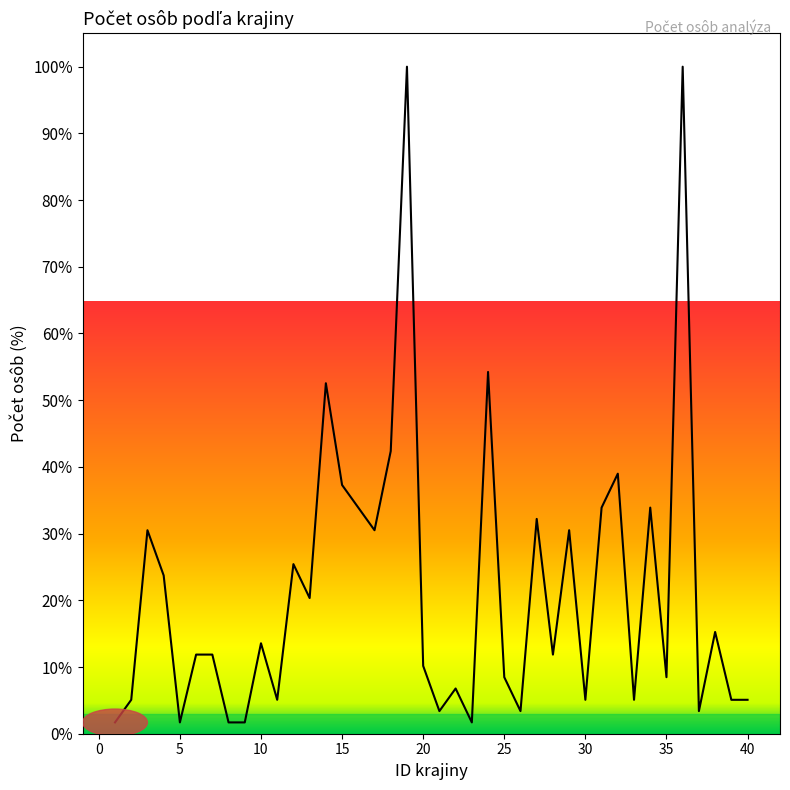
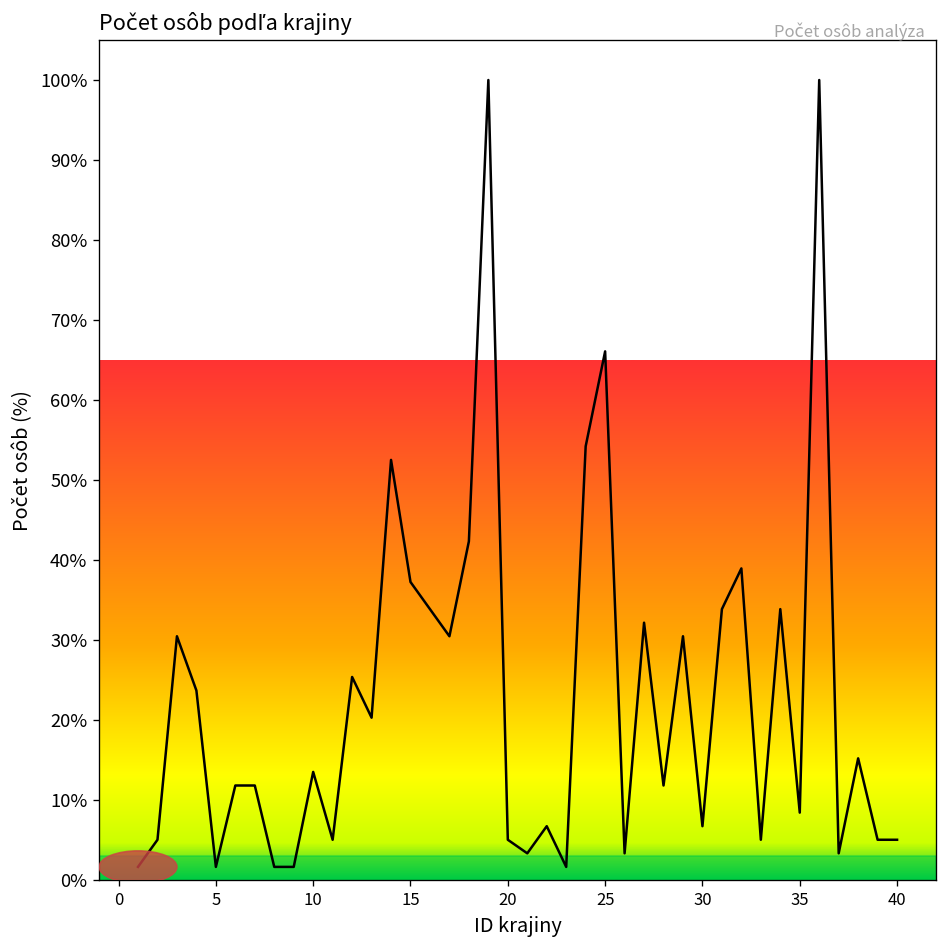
  {
    "10": "14%",
    "15": "37%",
-   "20": "10%",
-   "25": "8%",
-   "30": "5%",
+   "20": "5%",
+   "25": "66%",
+   "30": "7%",
    "35": "8%",
    "40": "5%"
  }
